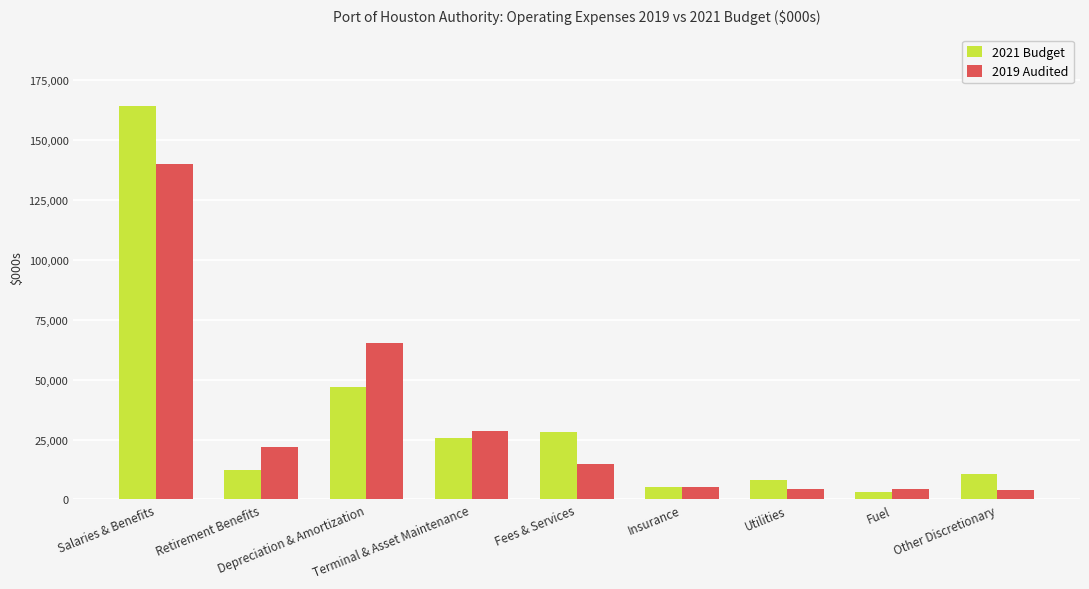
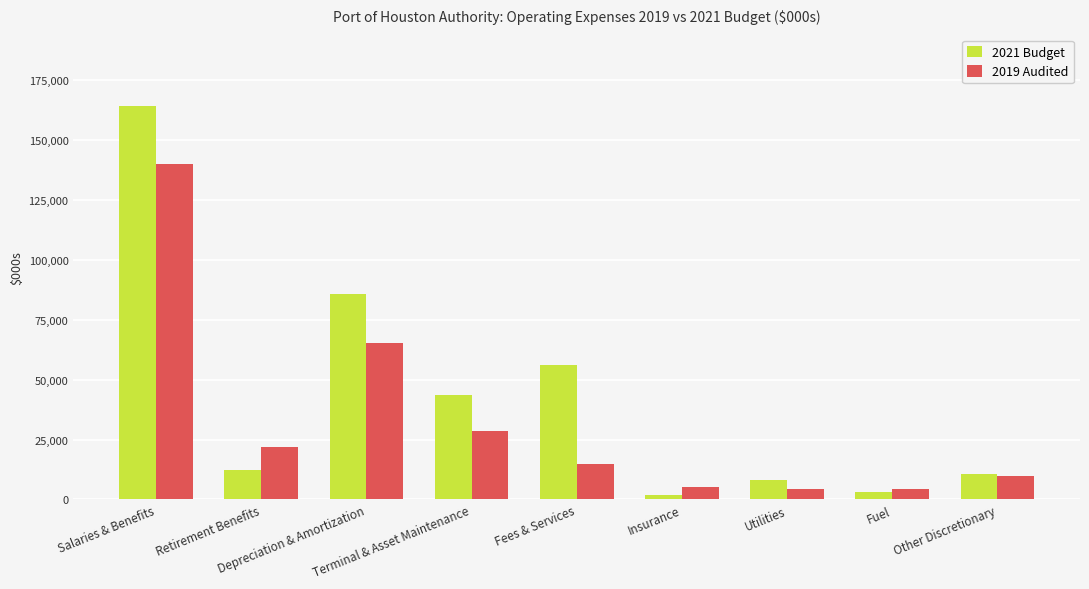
  {
    "2021 Budget": {
      "Salaries & Benefits": "164,000",
      "Retirement Benefits": "12,000",
-     "Depreciation & Amortization": "47,000",
-     "Terminal & Asset Maintenance": "26,000",
-     "Fees & Services": "28,000",
-     "Insurance": "5,000",
+     "Depreciation & Amortization": "86,000",
+     "Terminal & Asset Maintenance": "43,000",
+     "Fees & Services": "56,000",
+     "Insurance": "2,000",
      "Utilities": "8,000",
      "Fuel": "3,000",
      "Other Discretionary": "11,000"
    },
    "2019 Audited": {
      "Salaries & Benefits": "140,000",
      "Retirement Benefits": "22,000",
      "Depreciation & Amortization": "65,000",
      "Terminal & Asset Maintenance": "29,000",
      "Fees & Services": "15,000",
      "Insurance": "5,000",
      "Utilities": "4,000",
      "Fuel": "4,000",
-     "Other Discretionary": "4,000"
+     "Other Discretionary": "10,000"
    }
  }
